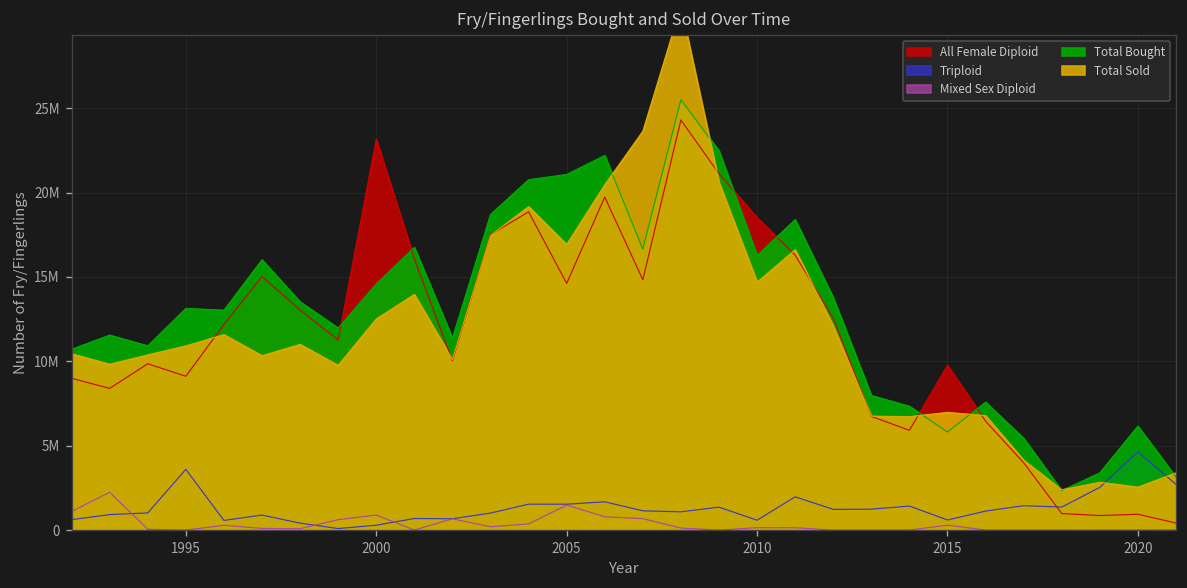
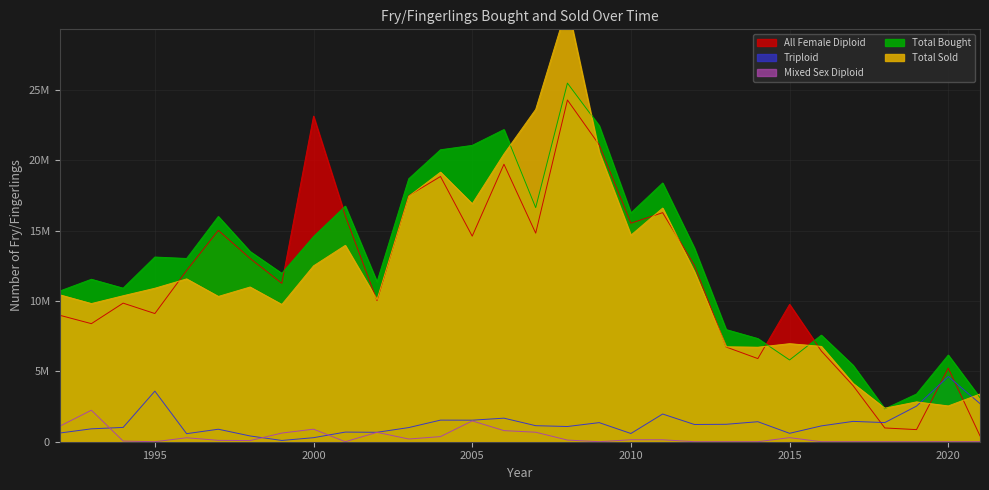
  {
    "All Female Diploid": {
      "1995": 9100000,
      "2000": 23200000,
      "2005": 14600000,
-     "2010": 18500000,
+     "2010": 15500000,
      "2015": 9800000,
-     "2020": 900000
+     "2020": 5200000
    },
    "Triploid": {
      "1995": 3600000,
      "2000": 300000,
      "2010": 600000,
      "2015": 600000,
      "2020": 4600000
    },
    "Mixed Sex Diploid": {
      "1995": 0,
      "2000": 900000,
      "2010": 100000,
      "2015": 300000,
      "2020": 0
    },
    "Total Bought": {
      "1995": 13100000,
      "2000": 14600000,
      "2005": 21100000,
      "2010": 16300000,
      "2015": 5800000,
      "2020": 6200000
    },
    "Total Sold": {
      "1995": 10900000,
      "2000": 12500000,
      "2005": 16900000,
      "2010": 14700000,
      "2015": 7000000,
      "2020": 2500000
    }
  }
